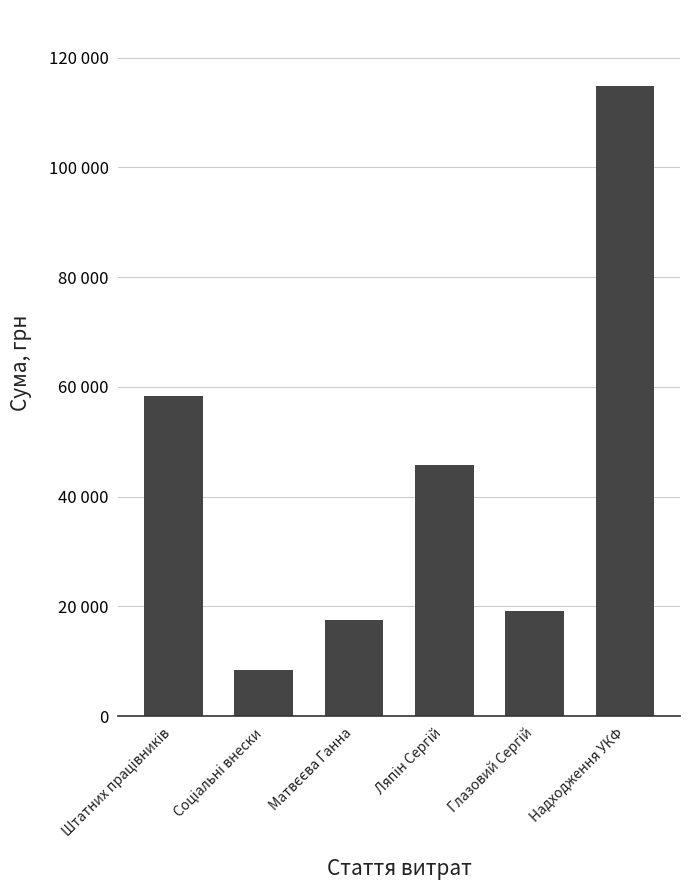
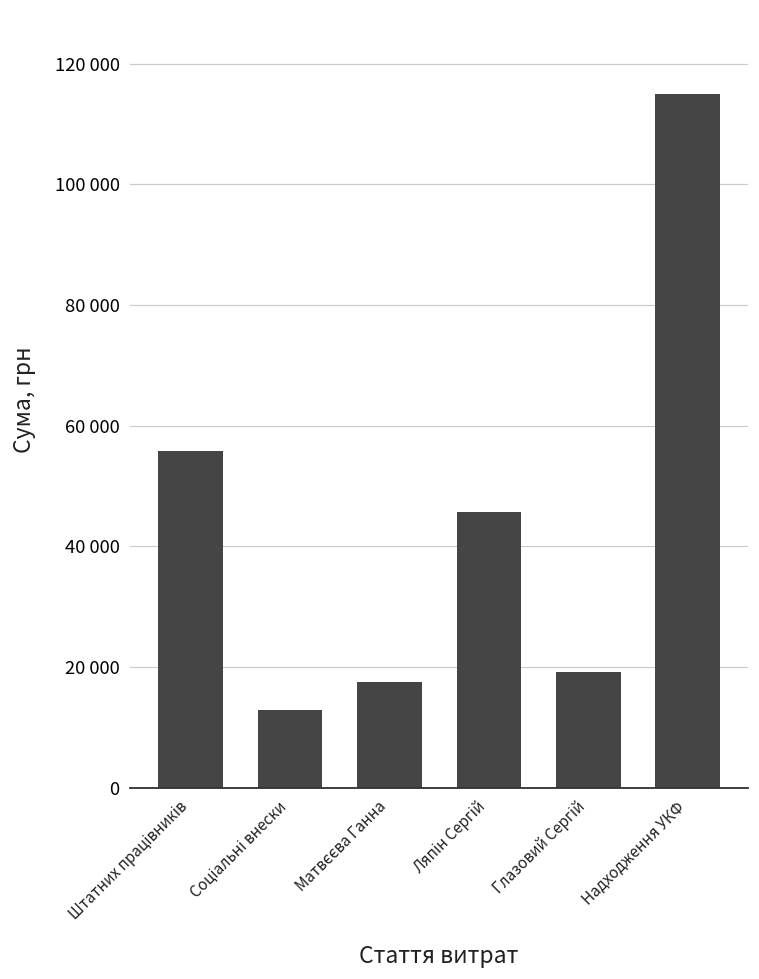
  {
-   "Штатних працівників": 58000,
-   "Соціальні внески": 8000,
+   "Штатних працівників": 56000,
+   "Соціальні внески": 13000,
    "Матвєєва Ганна": 17000,
    "Ляпін Сергій": 46000,
    "Глазовий Сергій": 19000,
    "Надходження УКФ": 115000
  }
